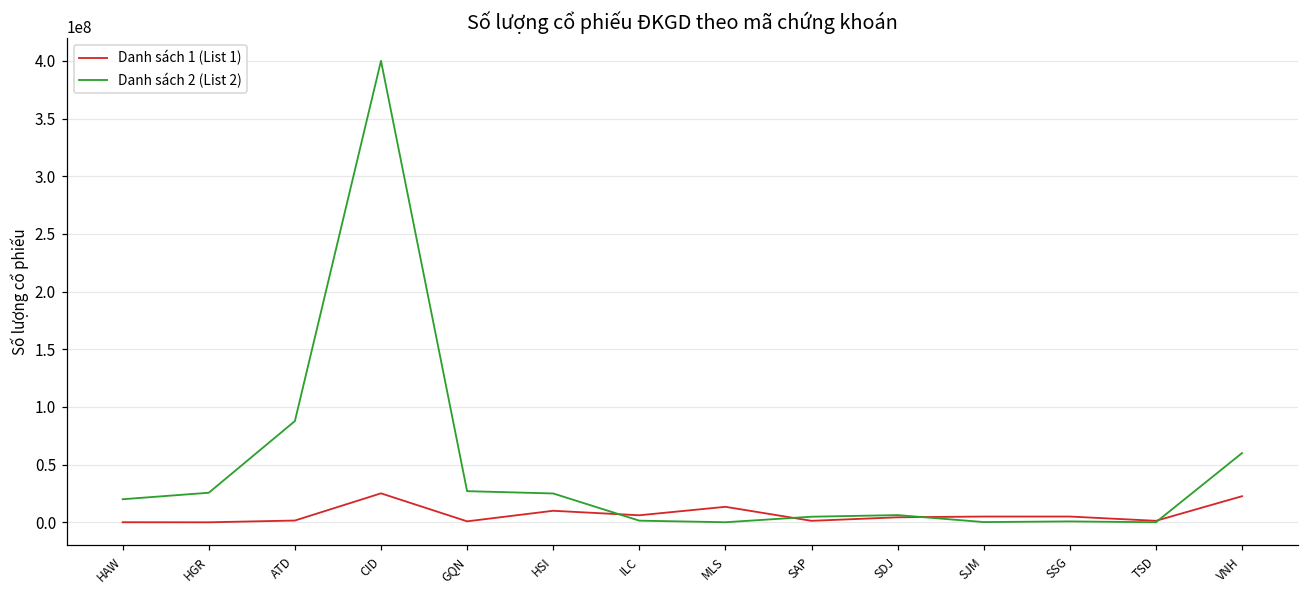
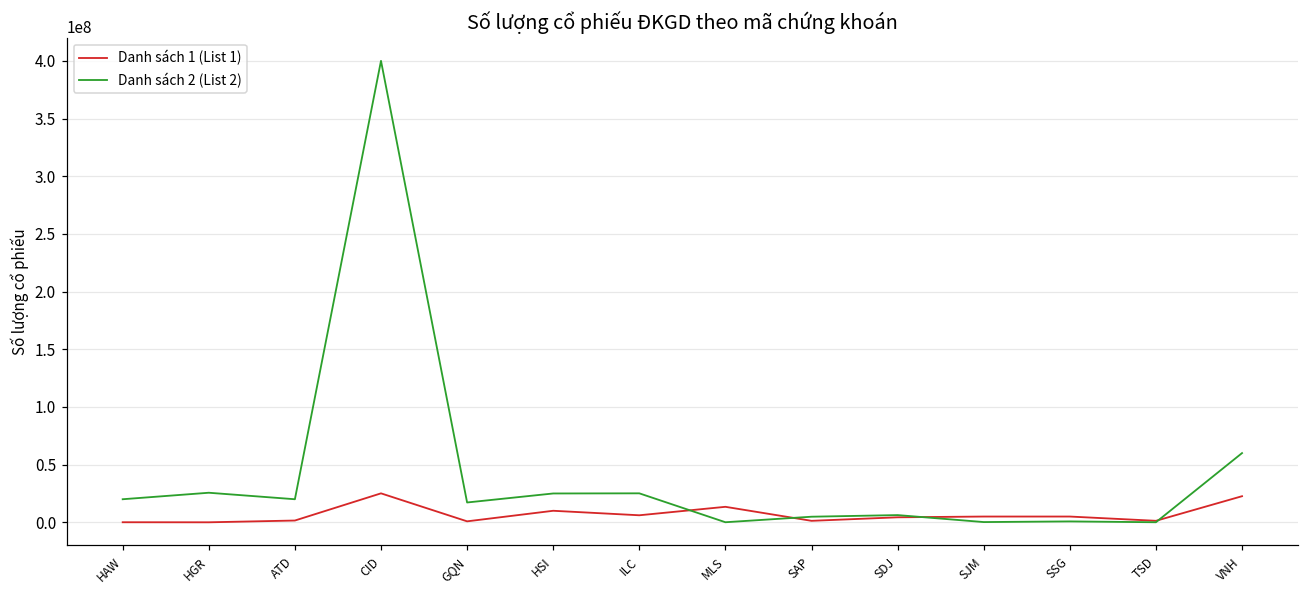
  {
    "Danh sách 1 (List 1)": {
      "HAW": 0,
      "HGR": 0,
      "ATD": 2000000,
      "CID": 25000000,
      "GQN": 1000000,
      "HSI": 10000000,
      "ILC": 6000000,
      "MLS": 13000000,
      "SAP": 1000000,
      "SJM": 5000000,
      "SSG": 5000000,
      "VNH": 23000000
    },
    "Danh sách 2 (List 2)": {
      "HAW": 20000000,
      "HGR": 26000000,
-     "ATD": 88000000,
+     "ATD": 20000000,
      "CID": 400000000,
-     "GQN": 27000000,
+     "GQN": 17000000,
      "HSI": 25000000,
-     "ILC": 1000000,
+     "ILC": 25000000,
      "MLS": 0,
      "SAP": 5000000,
      "SJM": 0,
      "SSG": 1000000,
      "VNH": 60000000
    }
  }
